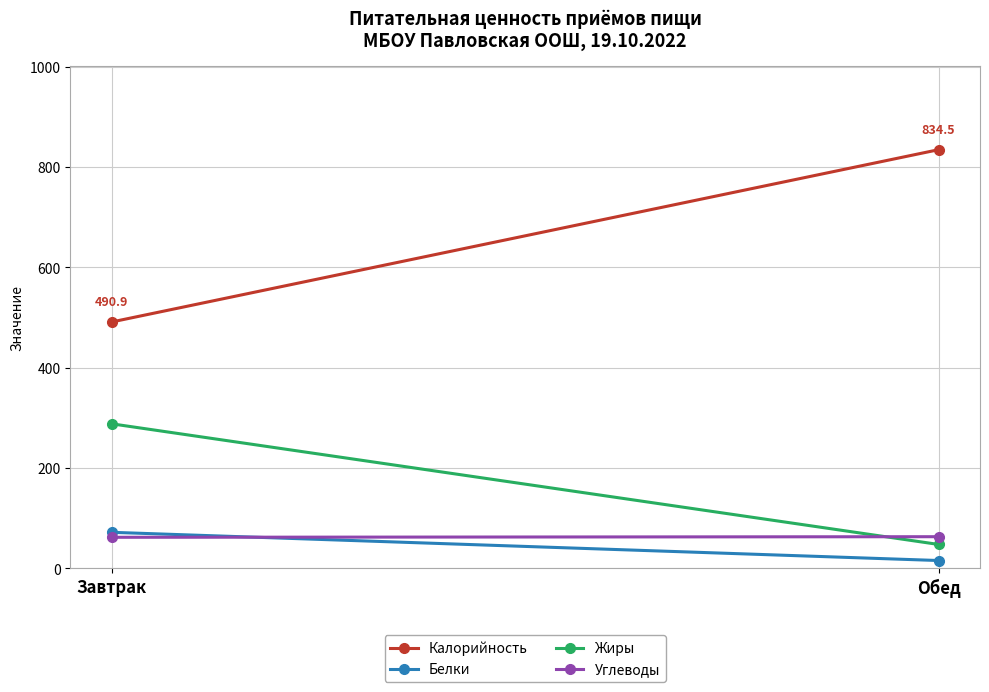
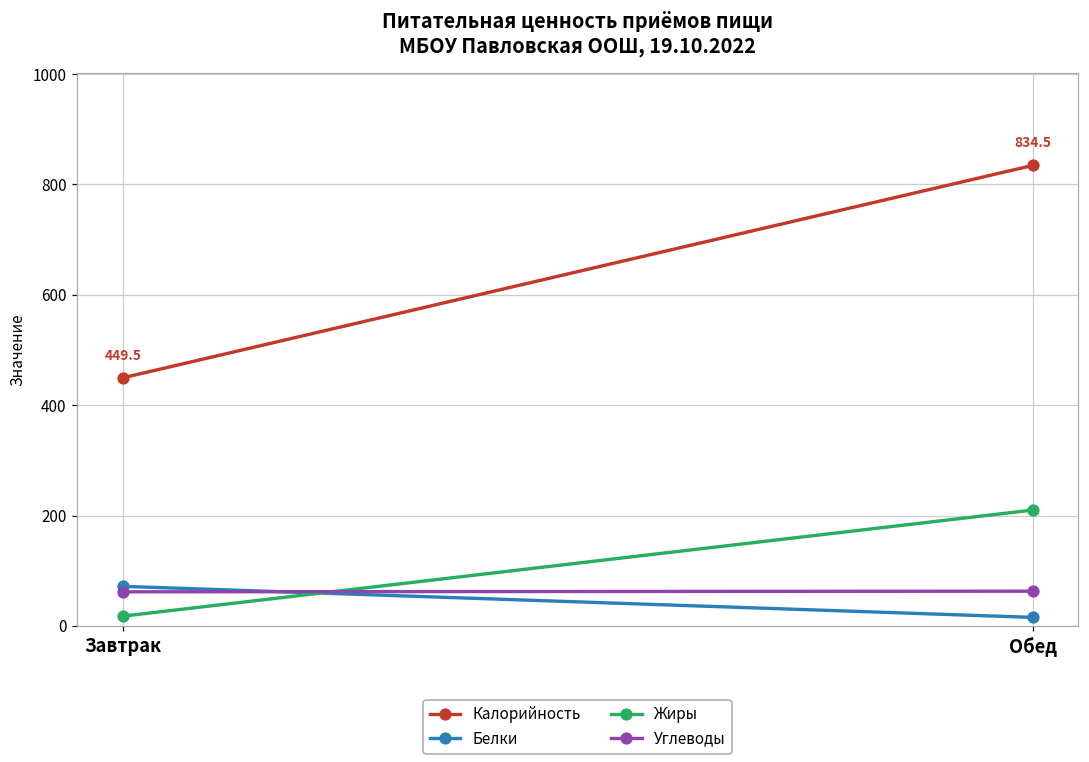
  {
    "Калорийность": {
-     "Завтрак": 490.9,
+     "Завтрак": 449.5,
      "Обед": 834.5
    },
    "Белки": {
      "Завтрак": 70,
      "Обед": 20
    },
    "Жиры": {
-     "Завтрак": 290,
-     "Обед": 50
+     "Завтрак": 20,
+     "Обед": 210
    },
    "Углеводы": {
      "Завтрак": 60,
      "Обед": 60
    }
  }
